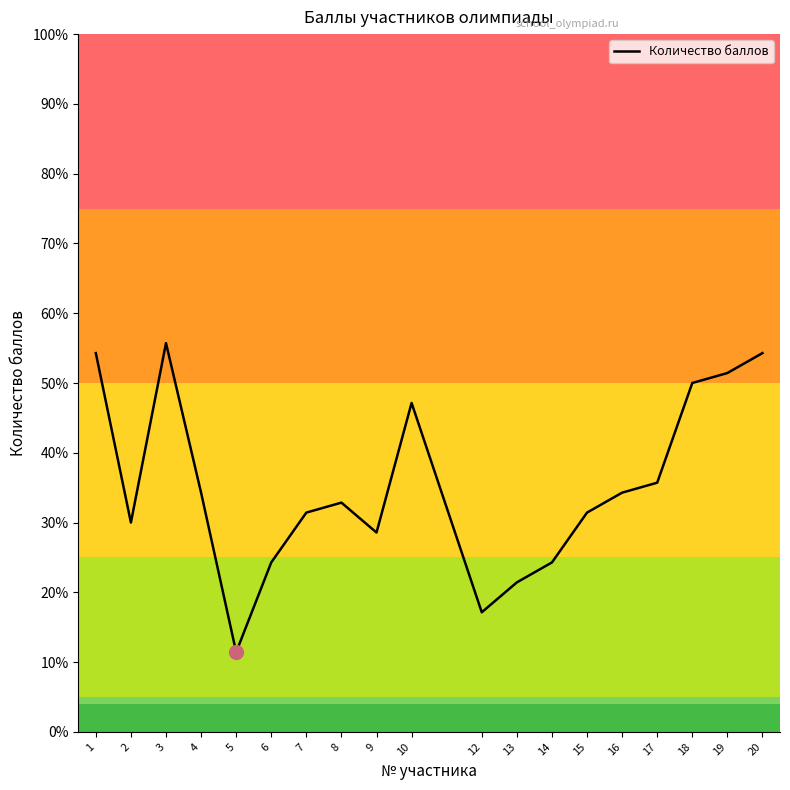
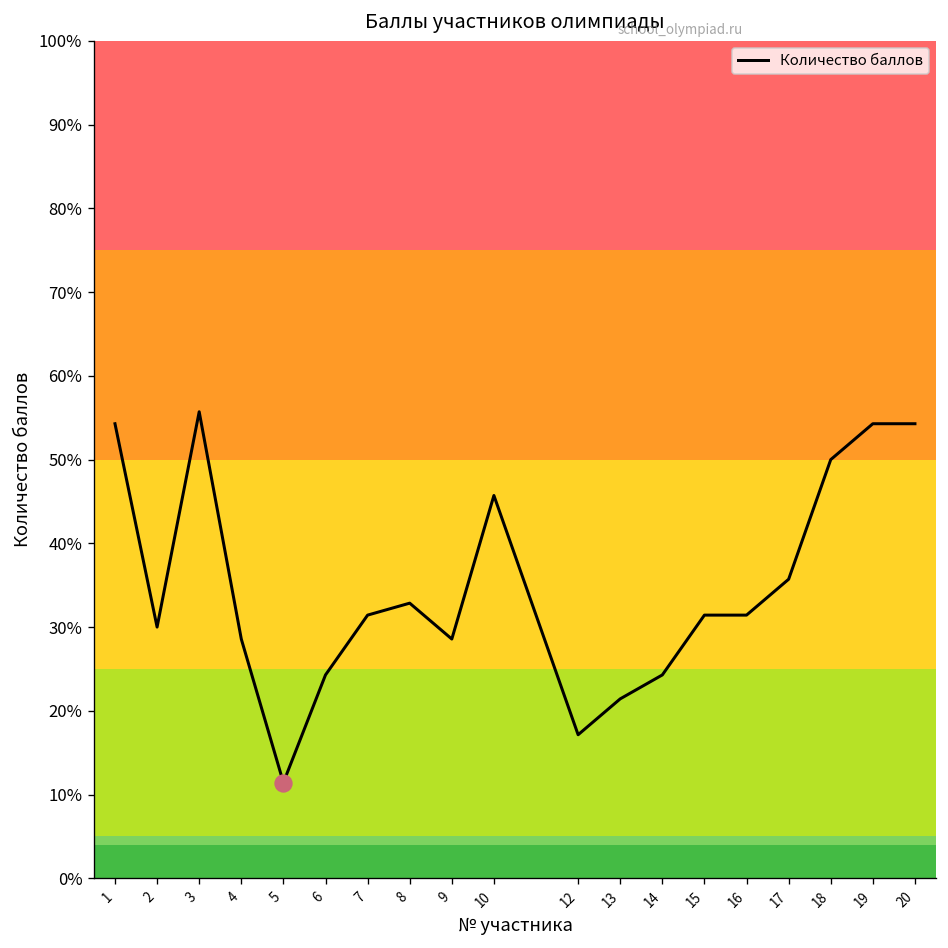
  {
    "Количество баллов": {
      "1": "54%",
      "2": "30%",
      "3": "56%",
-     "4": "34%",
+     "4": "29%",
      "6": "24%",
      "7": "31%",
      "8": "33%",
      "9": "29%",
-     "10": "47%",
+     "10": "46%",
      "12": "17%",
      "13": "21%",
      "14": "24%",
      "15": "31%",
-     "16": "34%",
+     "16": "31%",
      "17": "36%",
      "18": "50%",
-     "19": "51%",
+     "19": "54%",
      "20": "54%"
    }
  }
